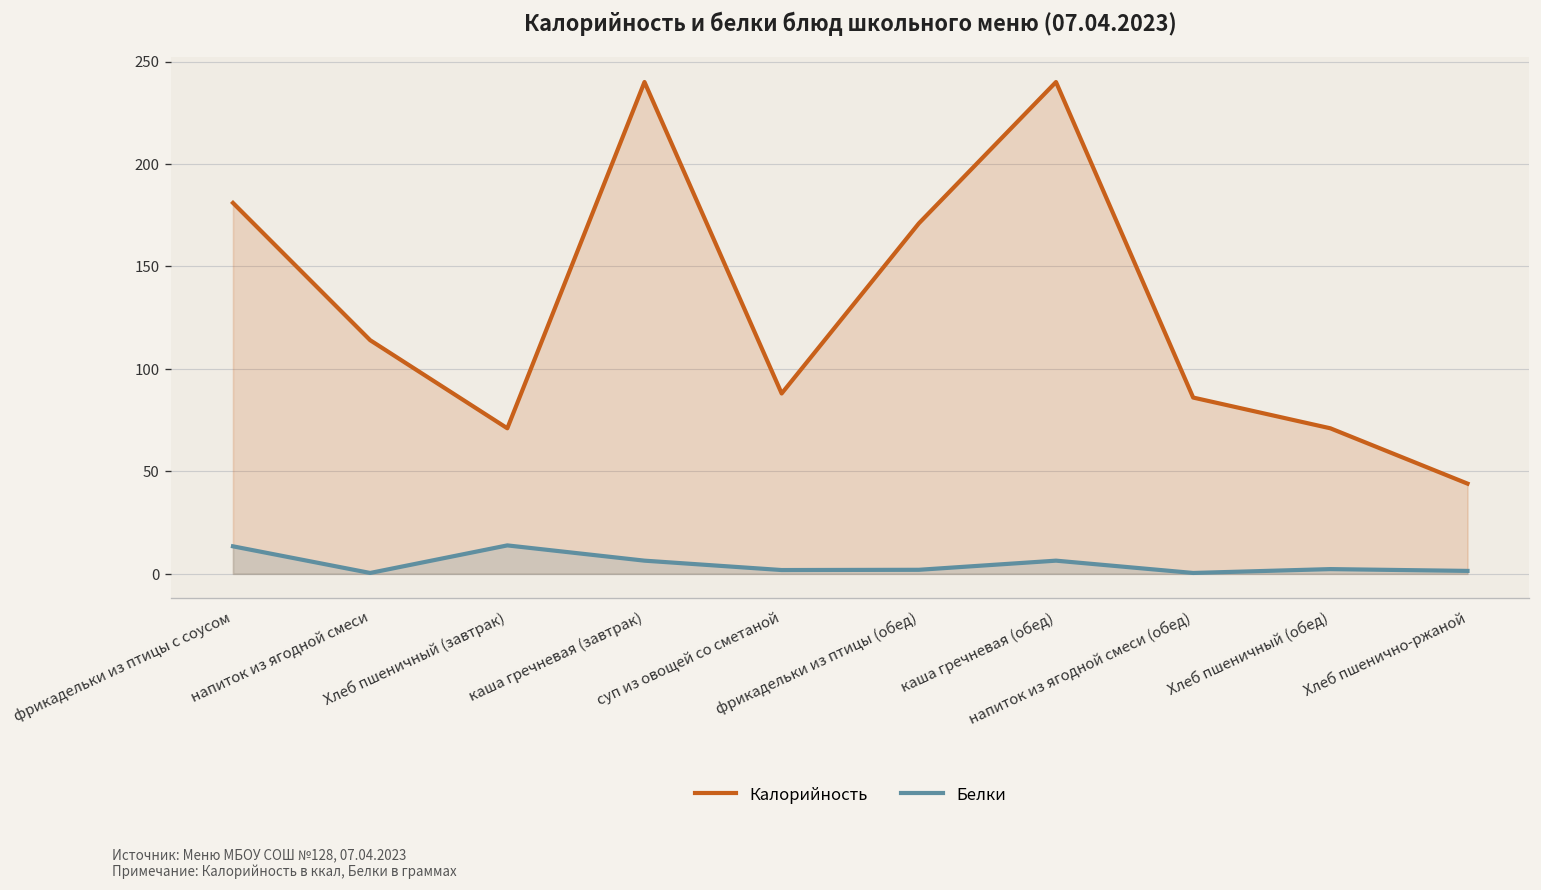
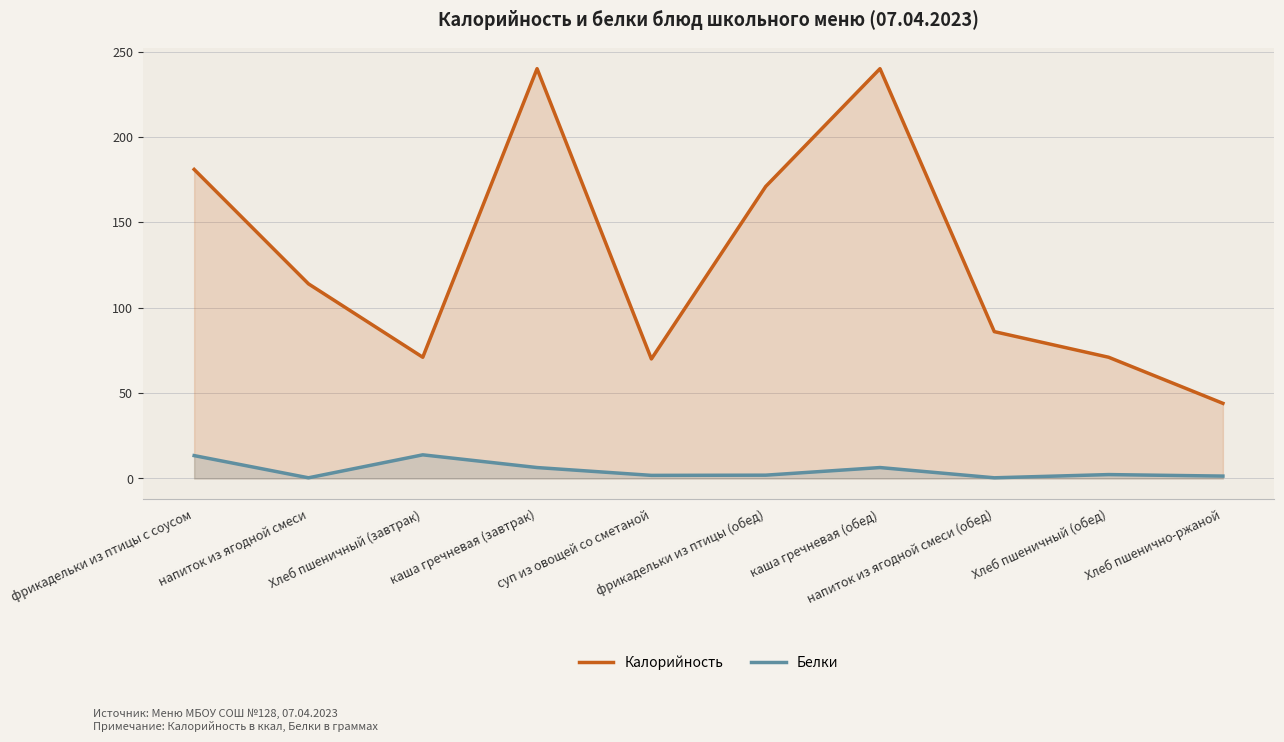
  {
    "Калорийность": {
      "фрикадельки из птицы с соусом": 181,
      "напиток из ягодной смеси": 114,
      "Хлеб пшеничный (завтрак)": 71,
      "каша гречневая (завтрак)": 240,
-     "суп из овощей со сметаной": 88,
+     "суп из овощей со сметаной": 70,
      "фрикадельки из птицы (обед)": 171,
      "каша гречневая (обед)": 240,
      "напиток из ягодной смеси (обед)": 86,
      "Хлеб пшеничный (обед)": 71,
      "Хлеб пшенично-ржаной": 44
    },
    "Белки": {
      "фрикадельки из птицы с соусом": 13,
      "напиток из ягодной смеси": 0,
      "Хлеб пшеничный (завтрак)": 14,
      "каша гречневая (завтрак)": 6,
      "суп из овощей со сметаной": 2,
      "фрикадельки из птицы (обед)": 2,
      "каша гречневая (обед)": 6,
      "напиток из ягодной смеси (обед)": 0,
      "Хлеб пшеничный (обед)": 2,
      "Хлеб пшенично-ржаной": 1
    }
  }
